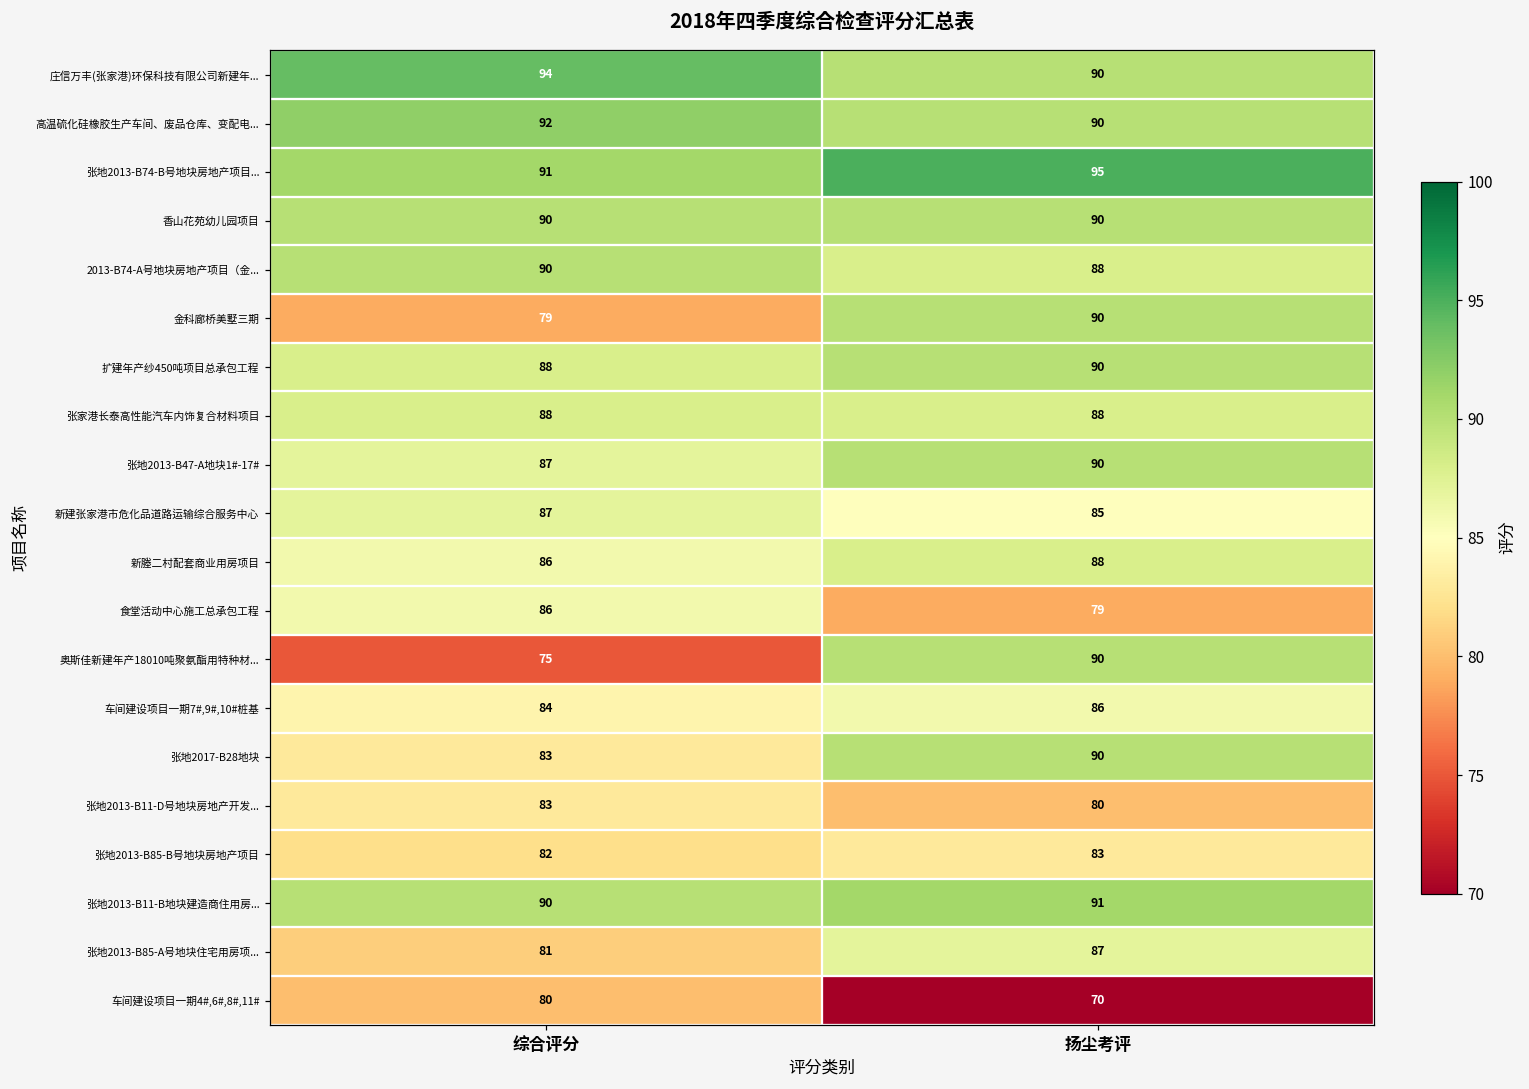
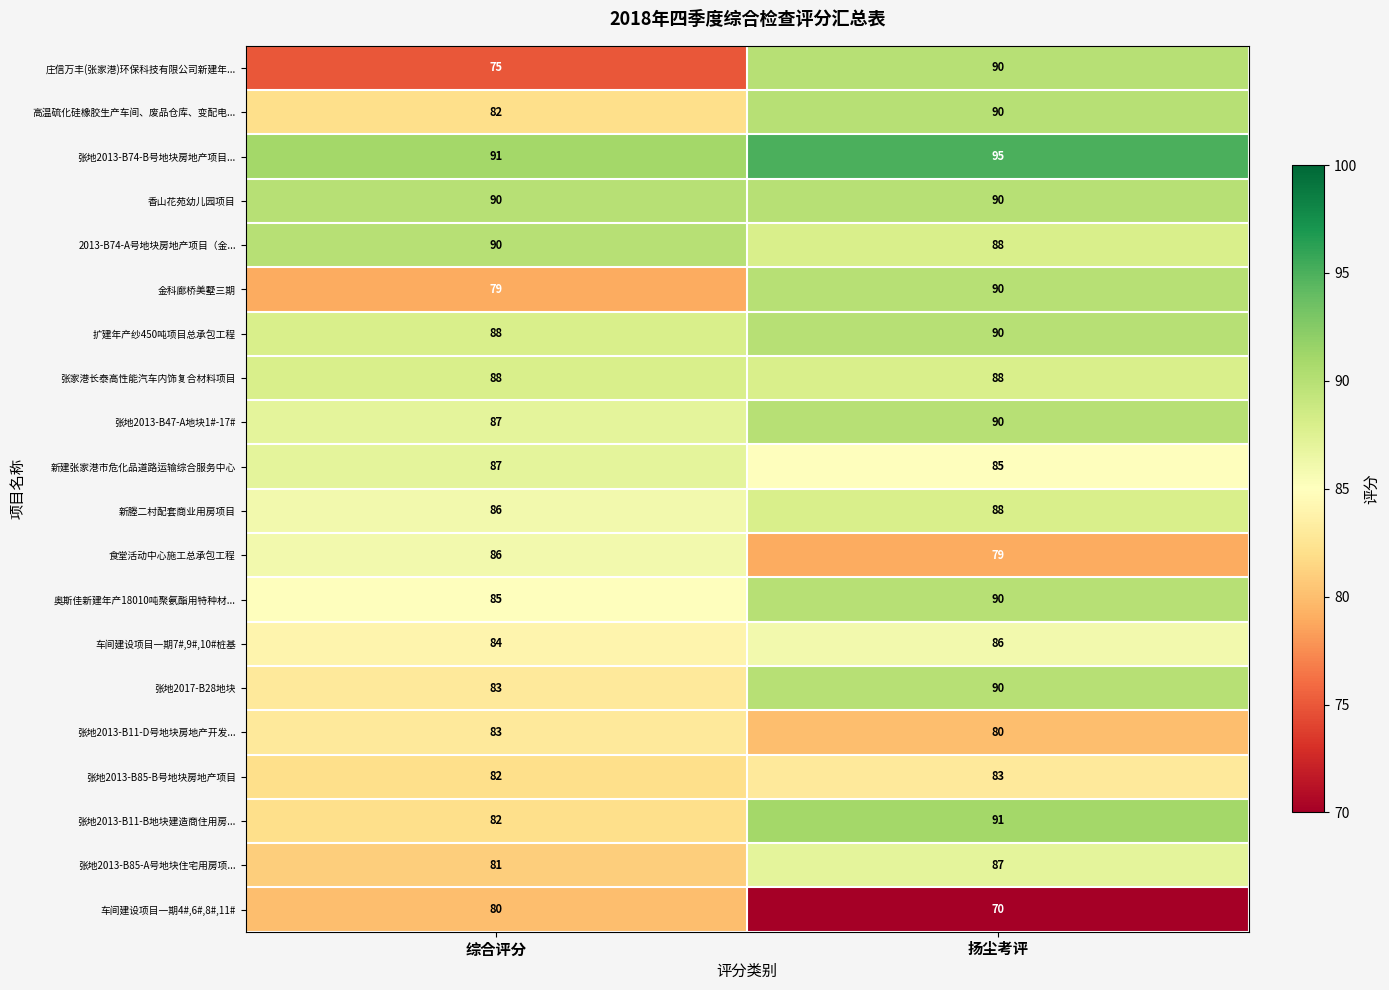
  {
    "庄信万丰(张家港)环保科技有限公司新建年...": {
-     "综合评分": 94,
+     "综合评分": 75,
      "扬尘考评": 90
    },
    "高温硫化硅橡胶生产车间、废品仓库、变配电...": {
-     "综合评分": 92,
+     "综合评分": 82,
      "扬尘考评": 90
    },
    "张地2013-B74-B号地块房地产项目...": {
      "综合评分": 91,
      "扬尘考评": 95
    },
    "香山花苑幼儿园项目": {
      "综合评分": 90,
      "扬尘考评": 90
    },
    "2013-B74-A号地块房地产项目（金...": {
      "综合评分": 90,
      "扬尘考评": 88
    },
    "金科廊桥美墅三期": {
      "综合评分": 79,
      "扬尘考评": 90
    },
    "扩建年产纱450吨项目总承包工程": {
      "综合评分": 88,
      "扬尘考评": 90
    },
    "张家港长泰高性能汽车内饰复合材料项目": {
      "综合评分": 88,
      "扬尘考评": 88
    },
    "张地2013-B47-A地块1#-17#": {
      "综合评分": 87,
      "扬尘考评": 90
    },
    "新建张家港市危化品道路运输综合服务中心": {
      "综合评分": 87,
      "扬尘考评": 85
    },
    "新塍二村配套商业用房项目": {
      "综合评分": 86,
      "扬尘考评": 88
    },
    "食堂活动中心施工总承包工程": {
      "综合评分": 86,
      "扬尘考评": 79
    },
    "奥斯佳新建年产18010吨聚氨酯用特种材...": {
-     "综合评分": 75,
+     "综合评分": 85,
      "扬尘考评": 90
    },
    "车间建设项目一期7#,9#,10#桩基": {
      "综合评分": 84,
      "扬尘考评": 86
    },
    "张地2017-B28地块": {
      "综合评分": 83,
      "扬尘考评": 90
    },
    "张地2013-B11-D号地块房地产开发...": {
      "综合评分": 83,
      "扬尘考评": 80
    },
    "张地2013-B85-B号地块房地产项目": {
      "综合评分": 82,
      "扬尘考评": 83
    },
    "张地2013-B11-B地块建造商住用房...": {
-     "综合评分": 90,
+     "综合评分": 82,
      "扬尘考评": 91
    },
    "张地2013-B85-A号地块住宅用房项...": {
      "综合评分": 81,
      "扬尘考评": 87
    },
    "车间建设项目一期4#,6#,8#,11#": {
      "综合评分": 80,
      "扬尘考评": 70
    }
  }
